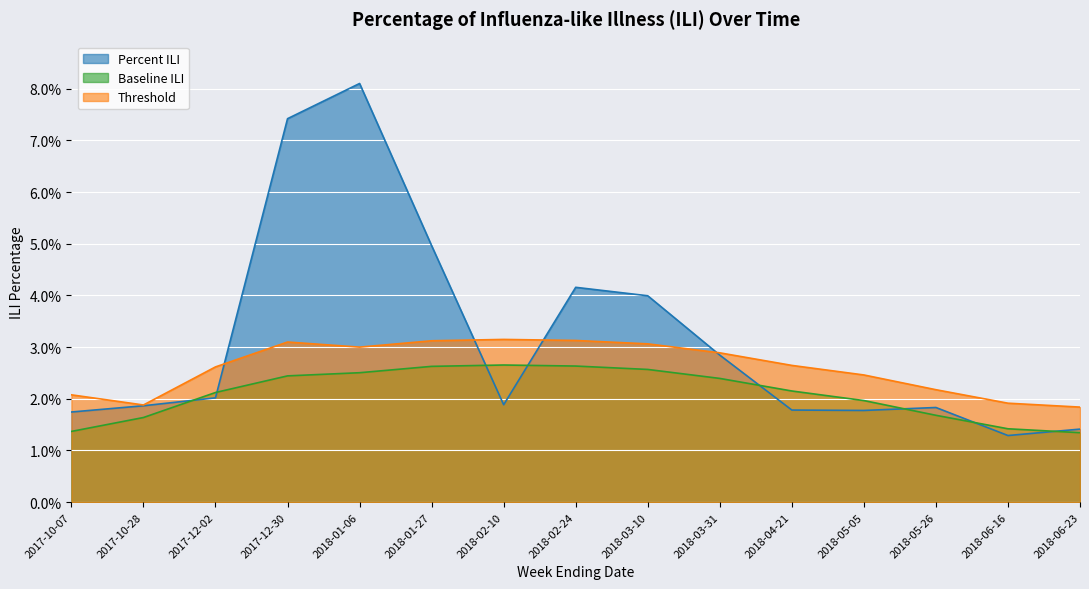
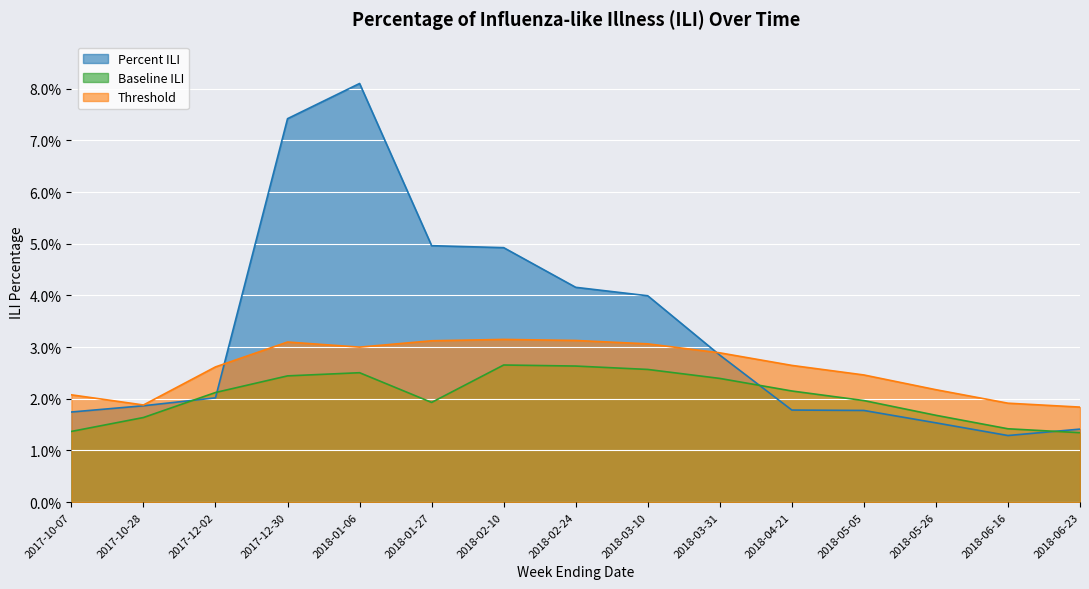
  {
    "Percent ILI": {
      "2017-10-07": "1.7%",
      "2017-12-02": "2.0%",
      "2017-12-30": "7.4%",
      "2018-01-06": "8.1%",
      "2018-01-27": "5.0%",
-     "2018-02-10": "1.9%",
+     "2018-02-10": "4.9%",
      "2018-02-24": "4.2%",
      "2018-03-10": "4.0%",
      "2018-04-21": "1.8%",
      "2018-05-05": "1.8%",
-     "2018-05-26": "1.8%",
+     "2018-05-26": "1.5%",
      "2018-06-16": "1.3%",
      "2018-06-23": "1.4%"
    },
    "Baseline ILI": {
      "2017-10-07": "1.4%",
      "2017-10-28": "1.6%",
      "2017-12-02": "2.1%",
      "2017-12-30": "2.4%",
      "2018-01-06": "2.5%",
-     "2018-01-27": "2.6%",
+     "2018-01-27": "1.9%",
      "2018-02-10": "2.7%",
      "2018-02-24": "2.6%",
      "2018-03-10": "2.6%",
      "2018-03-31": "2.4%",
      "2018-04-21": "2.2%",
      "2018-05-05": "2.0%",
      "2018-05-26": "1.7%",
      "2018-06-16": "1.4%",
      "2018-06-23": "1.3%"
    },
    "Threshold": {
      "2017-10-07": "2.1%",
      "2017-12-02": "2.6%",
      "2017-12-30": "3.1%",
      "2018-01-06": "3.0%",
      "2018-01-27": "3.1%",
      "2018-02-10": "3.1%",
      "2018-02-24": "3.1%",
      "2018-03-10": "3.1%",
      "2018-04-21": "2.6%",
      "2018-05-05": "2.5%",
      "2018-05-26": "2.2%",
      "2018-06-16": "1.9%",
      "2018-06-23": "1.8%"
    }
  }
